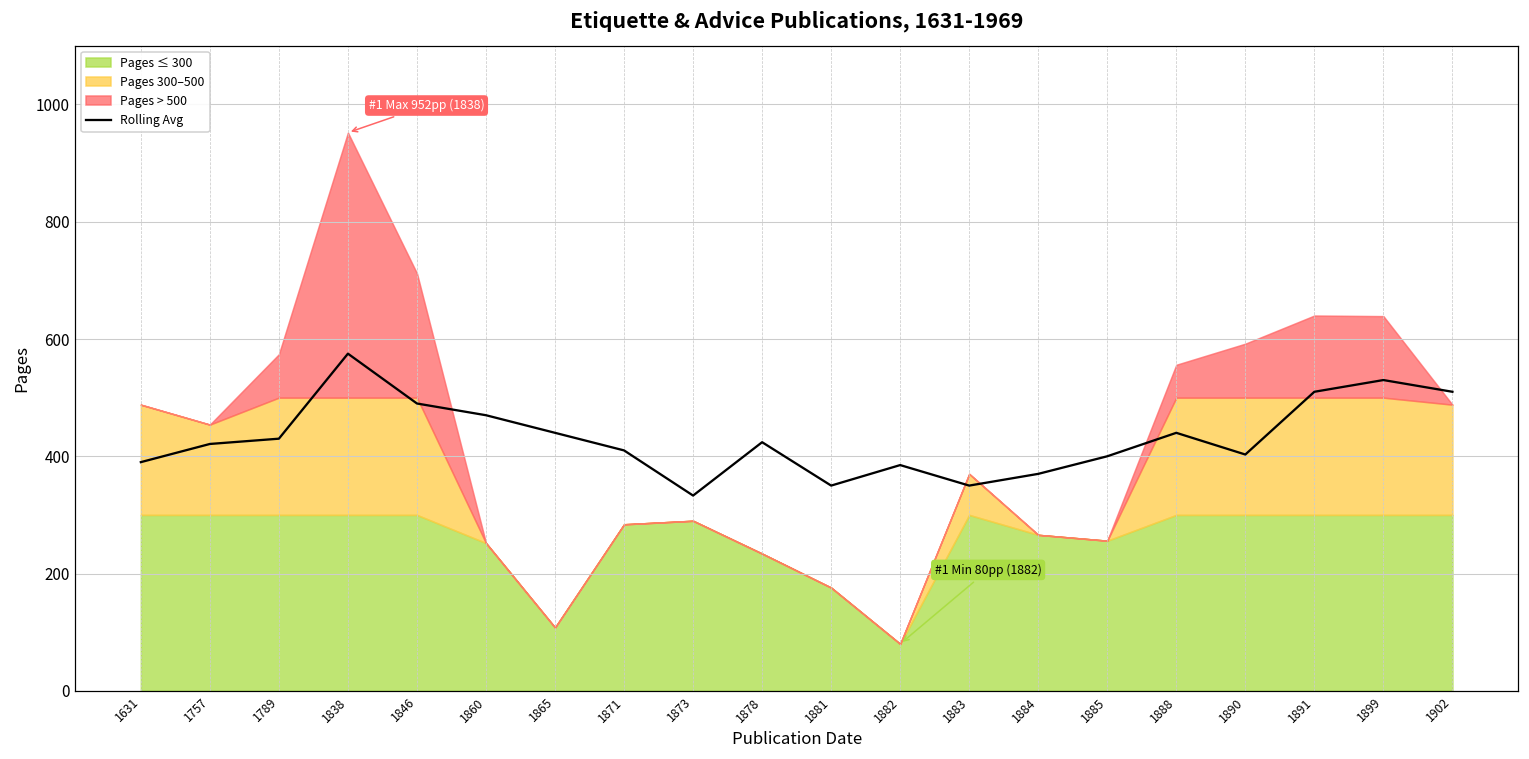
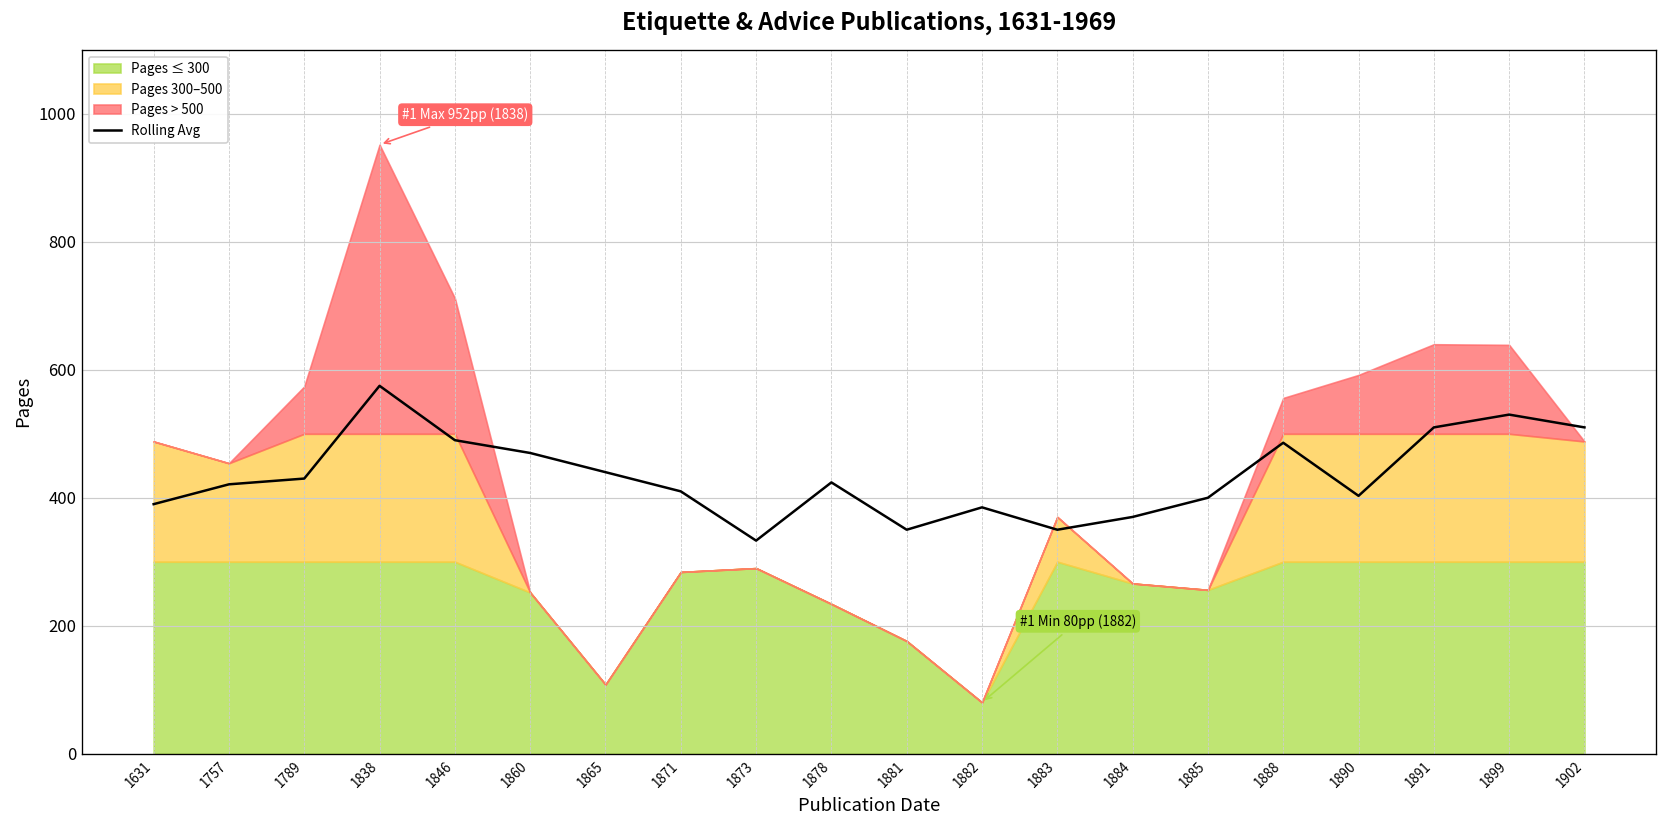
  {
    "Rolling Avg": {
      "1631": 390,
      "1757": 420,
      "1789": 430,
      "1838": 580,
      "1846": 490,
      "1860": 470,
      "1865": 440,
      "1871": 410,
      "1873": 330,
      "1878": 420,
      "1881": 350,
      "1882": 390,
      "1883": 350,
      "1884": 370,
      "1885": 400,
-     "1888": 440,
+     "1888": 490,
      "1890": 400,
      "1891": 510,
      "1899": 530,
      "1902": 510
    },
    "Pages ≤ 300": {
      "1631": 300,
      "1757": 300,
      "1789": 300,
      "1838": 300,
      "1846": 300,
      "1883": 300,
      "1888": 300,
      "1890": 300,
      "1891": 300,
      "1899": 300,
      "1902": 300
    },
    "Pages 300–500": {
      "1789": 200,
      "1838": 200,
      "1846": 200,
      "1888": 200,
      "1890": 200,
      "1891": 200,
      "1899": 200
    }
  }
